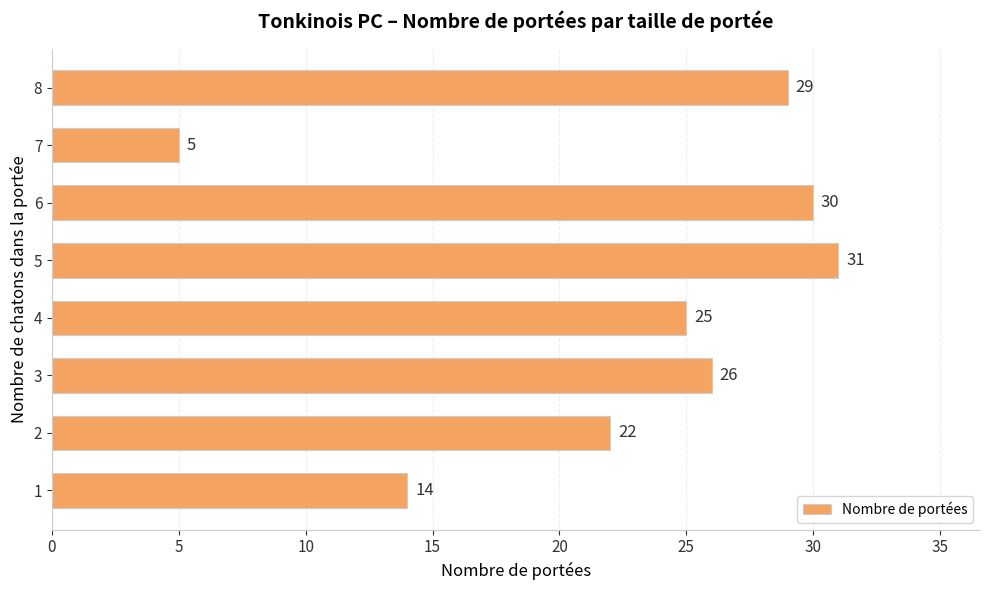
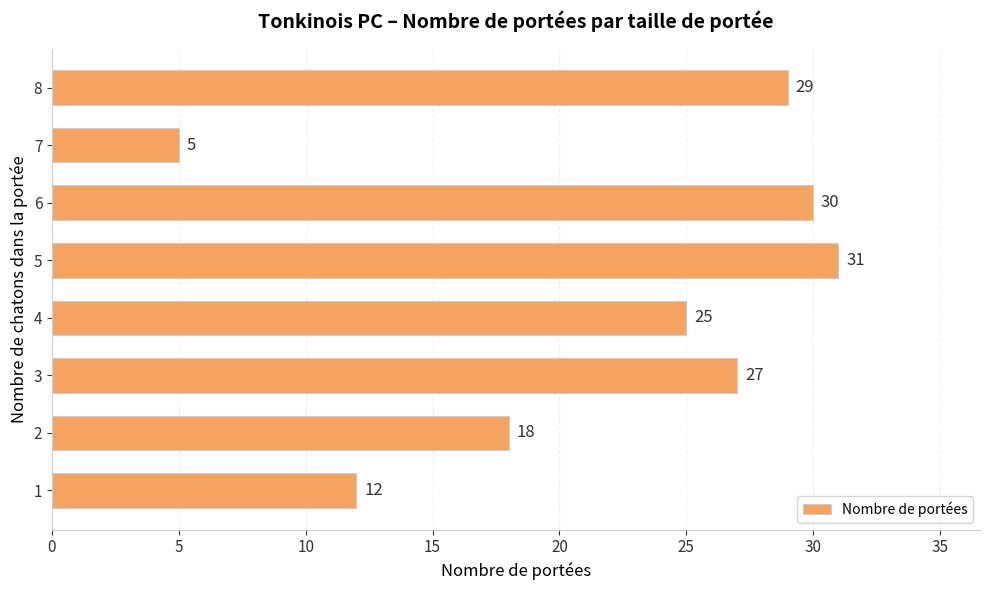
  {
    "8": 29,
    "7": 5,
    "6": 30,
    "5": 31,
    "4": 25,
-   "3": 26,
-   "2": 22,
-   "1": 14
+   "3": 27,
+   "2": 18,
+   "1": 12
  }
